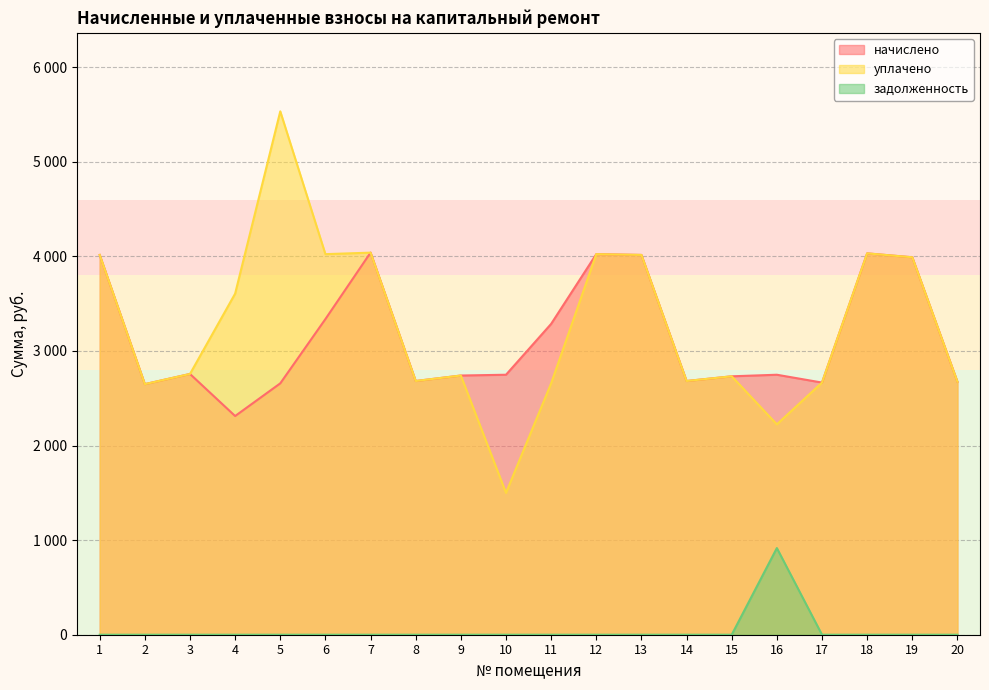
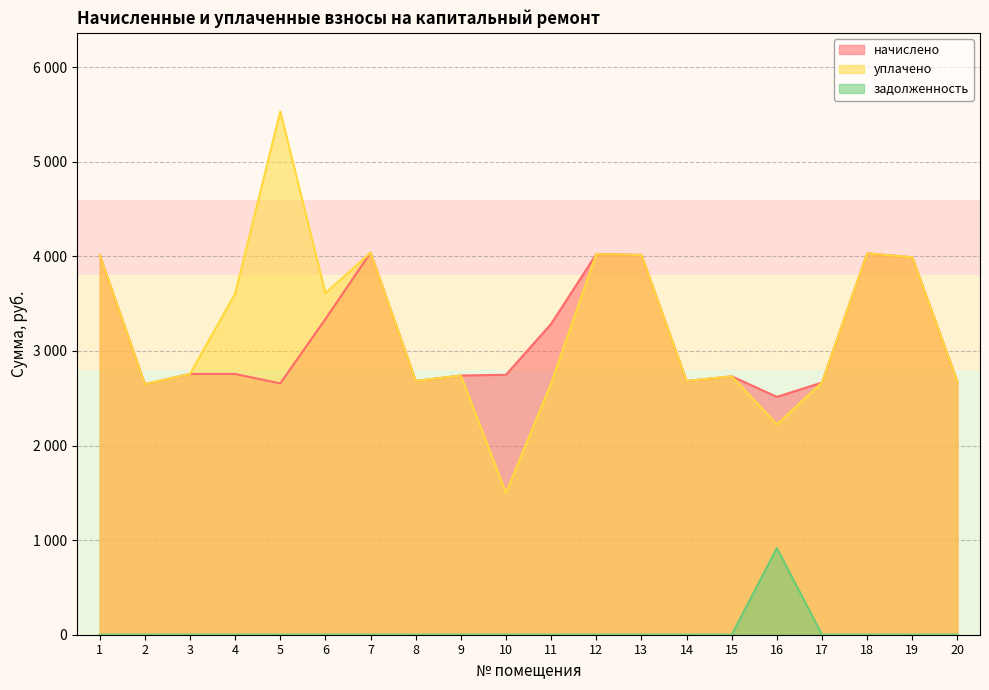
  {
    "начислено": {
-     "4": 2300,
+     "4": 2800,
      "5": 2700,
      "6": 3300,
      "10": 2700,
      "11": 3300,
-     "16": 2700
+     "16": 2500
    },
    "уплачено": {
      "4": 3600,
      "5": 5500,
-     "6": 4000,
+     "6": 3600,
      "10": 1500,
      "11": 2700,
      "16": 2200
    },
    "задолженность": {
      "1": 0,
      "2": 0,
      "3": 0,
      "4": 0,
      "5": 0,
      "6": 0,
      "7": 0,
      "8": 0,
      "9": 0,
      "10": 0,
      "11": 0,
      "12": 0,
      "13": 0,
      "14": 0,
      "15": 0,
      "16": 900,
      "17": 0,
      "18": 0,
      "19": 0,
      "20": 0
    }
  }
